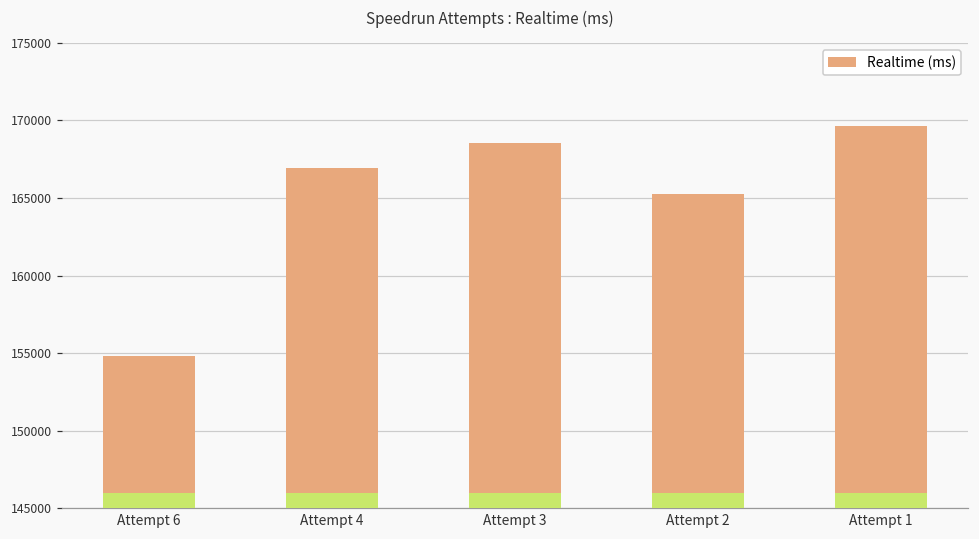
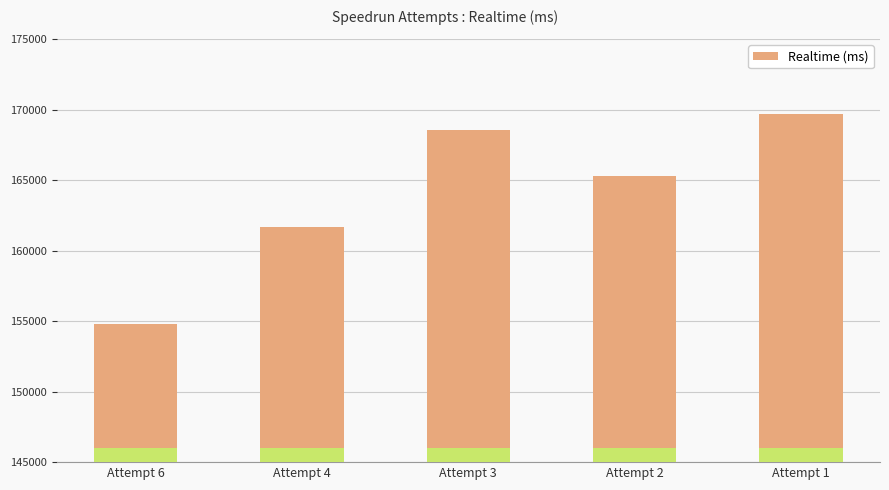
  {
    "Realtime (ms)": {
      "Attempt 6": 154800,
-     "Attempt 4": 166900,
+     "Attempt 4": 161700,
      "Attempt 3": 168600,
      "Attempt 2": 165300,
      "Attempt 1": 169700
    }
  }
